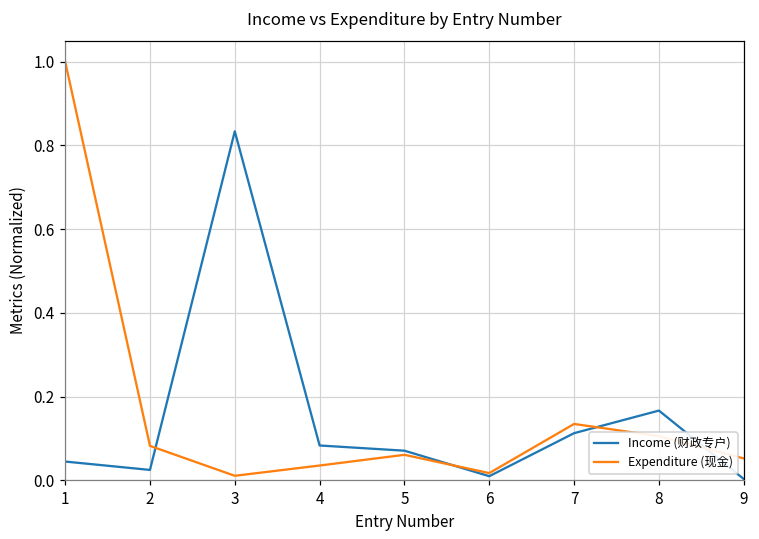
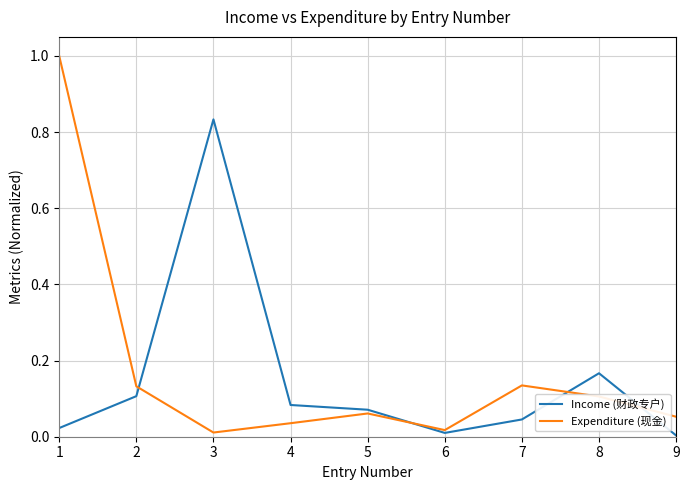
  {
    "Income (财政专户)": {
-     "1": 0.05,
-     "2": 0.03,
+     "1": 0.02,
+     "2": 0.11,
      "3": 0.83,
      "4": 0.08,
      "5": 0.07,
      "6": 0.01,
-     "7": 0.11,
+     "7": 0.05,
      "8": 0.17,
      "9": 0.00
    },
    "Expenditure (现金)": {
      "1": 1.00,
-     "2": 0.08,
+     "2": 0.13,
      "3": 0.01,
      "4": 0.04,
      "5": 0.06,
      "6": 0.02,
      "7": 0.13,
      "9": 0.05
    }
  }
